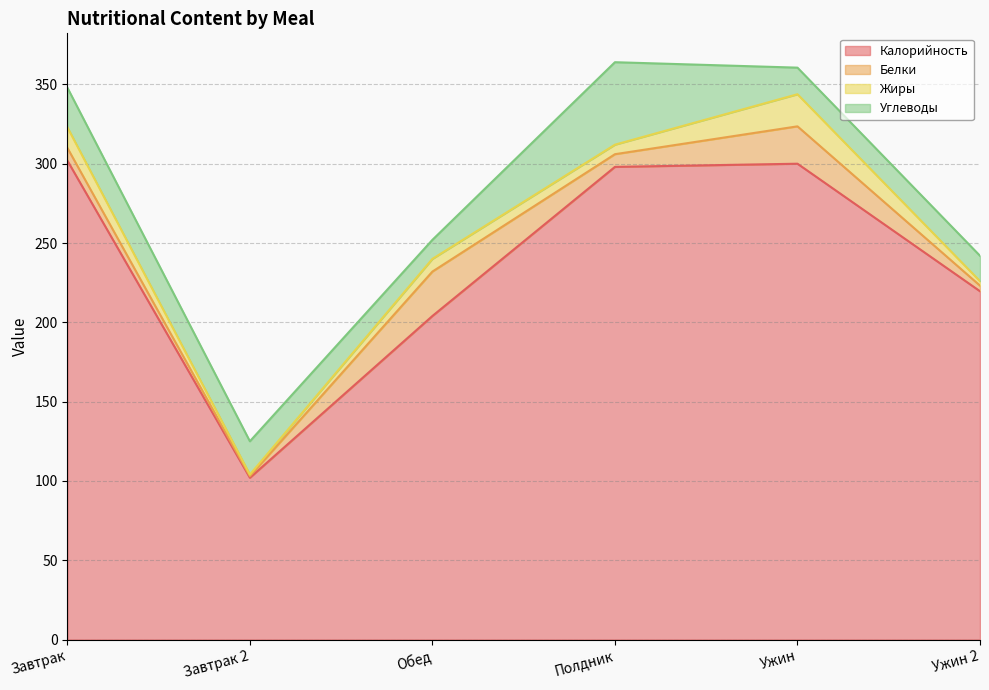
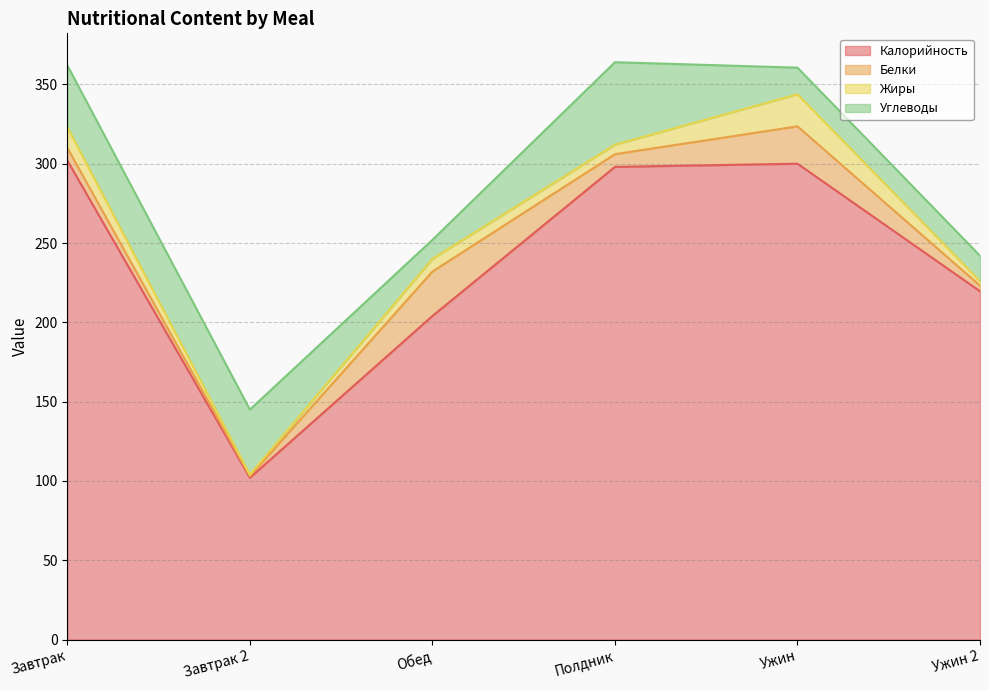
  {
    "Углеводы": {
-     "Завтрак": 25,
-     "Завтрак 2": 21,
+     "Завтрак": 39,
+     "Завтрак 2": 41,
      "Обед": 12,
      "Полдник": 52,
      "Ужин": 17,
      "Ужин 2": 16
    }
  }
